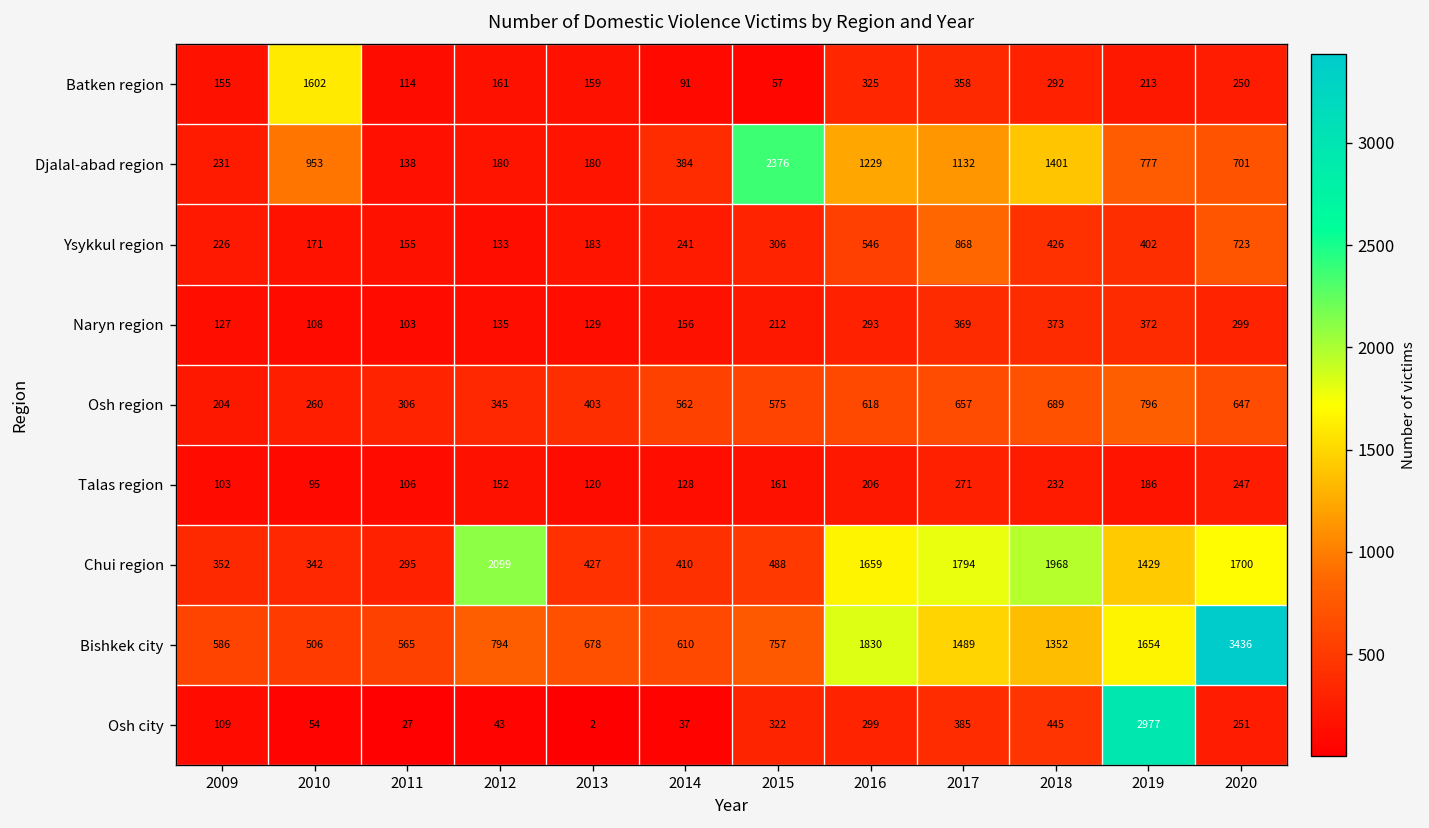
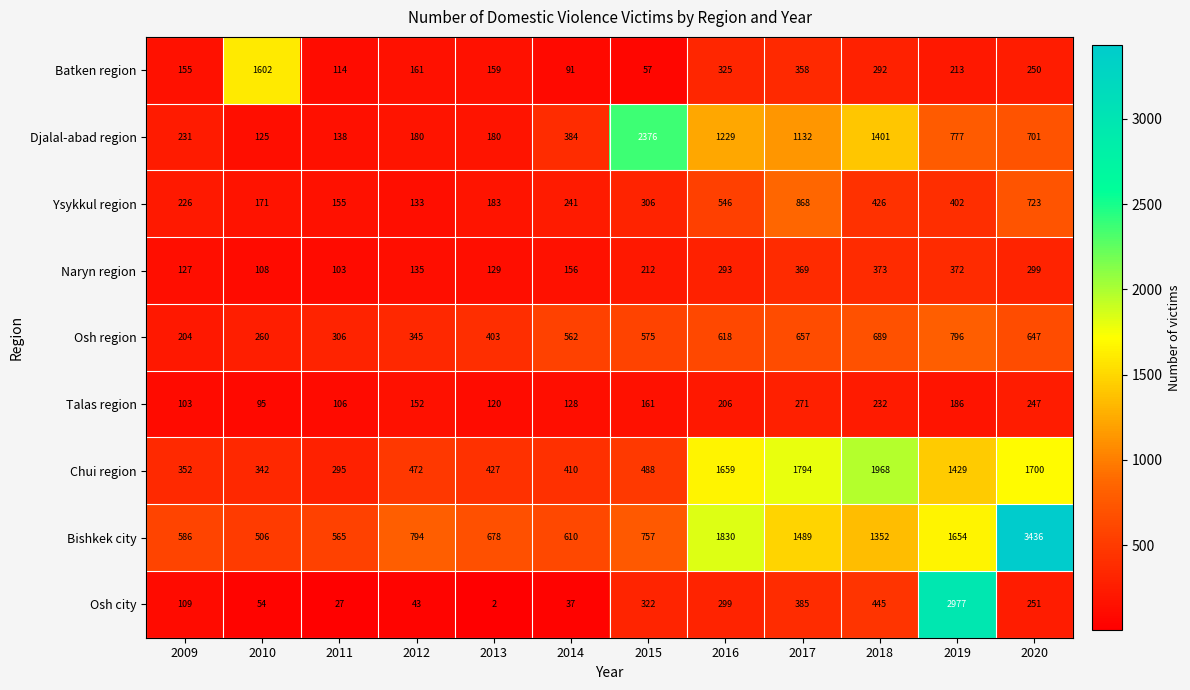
  {
    "Batken region": {
      "2009": 155,
      "2010": 1602,
      "2011": 114,
      "2012": 161,
      "2013": 159,
      "2014": 91,
      "2015": 57,
      "2016": 325,
      "2017": 358,
      "2018": 292,
      "2019": 213,
      "2020": 250
    },
    "Djalal-abad region": {
      "2009": 231,
-     "2010": 953,
+     "2010": 125,
      "2011": 138,
      "2012": 180,
      "2013": 180,
      "2014": 384,
      "2015": 2376,
      "2016": 1229,
      "2017": 1132,
      "2018": 1401,
      "2019": 777,
      "2020": 701
    },
    "Ysykkul region": {
      "2009": 226,
      "2010": 171,
      "2011": 155,
      "2012": 133,
      "2013": 183,
      "2014": 241,
      "2015": 306,
      "2016": 546,
      "2017": 868,
      "2018": 426,
      "2019": 402,
      "2020": 723
    },
    "Naryn region": {
      "2009": 127,
      "2010": 108,
      "2011": 103,
      "2012": 135,
      "2013": 129,
      "2014": 156,
      "2015": 212,
      "2016": 293,
      "2017": 369,
      "2018": 373,
      "2019": 372,
      "2020": 299
    },
    "Osh region": {
      "2009": 204,
      "2010": 260,
      "2011": 306,
      "2012": 345,
      "2013": 403,
      "2014": 562,
      "2015": 575,
      "2016": 618,
      "2017": 657,
      "2018": 689,
      "2019": 796,
      "2020": 647
    },
    "Talas region": {
      "2009": 103,
      "2010": 95,
      "2011": 106,
      "2012": 152,
      "2013": 120,
      "2014": 128,
      "2015": 161,
      "2016": 206,
      "2017": 271,
      "2018": 232,
      "2019": 186,
      "2020": 247
    },
    "Chui region": {
      "2009": 352,
      "2010": 342,
      "2011": 295,
-     "2012": 2099,
+     "2012": 472,
      "2013": 427,
      "2014": 410,
      "2015": 488,
      "2016": 1659,
      "2017": 1794,
      "2018": 1968,
      "2019": 1429,
      "2020": 1700
    },
    "Bishkek city": {
      "2009": 586,
      "2010": 506,
      "2011": 565,
      "2012": 794,
      "2013": 678,
      "2014": 610,
      "2015": 757,
      "2016": 1830,
      "2017": 1489,
      "2018": 1352,
      "2019": 1654,
      "2020": 3436
    },
    "Osh city": {
      "2009": 109,
      "2010": 54,
      "2011": 27,
      "2012": 43,
      "2013": 2,
      "2014": 37,
      "2015": 322,
      "2016": 299,
      "2017": 385,
      "2018": 445,
      "2019": 2977,
      "2020": 251
    }
  }
